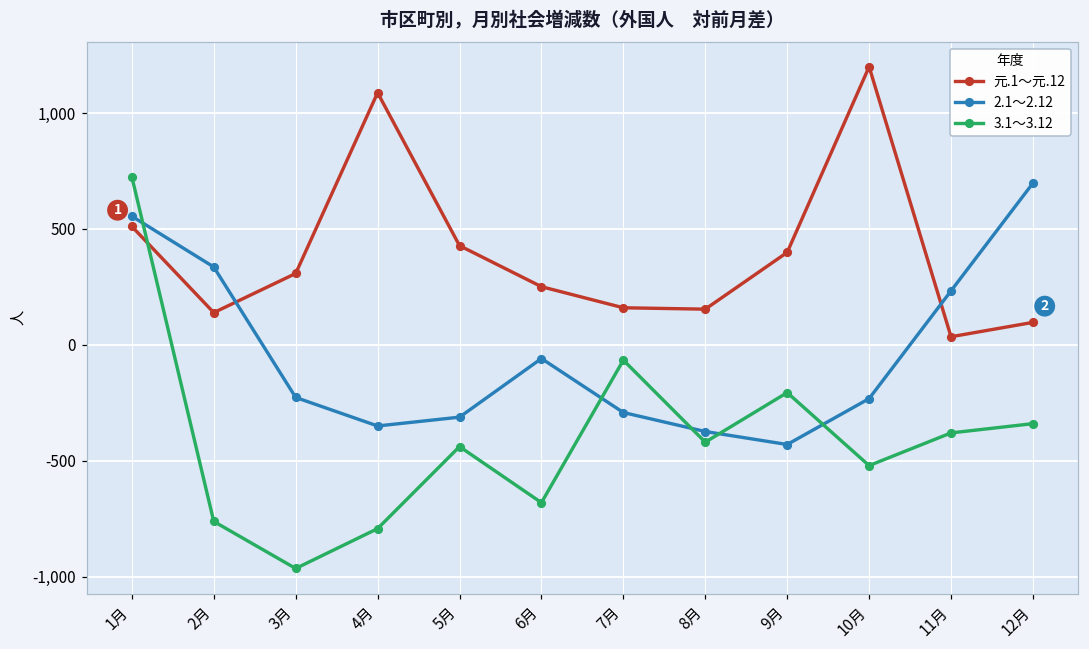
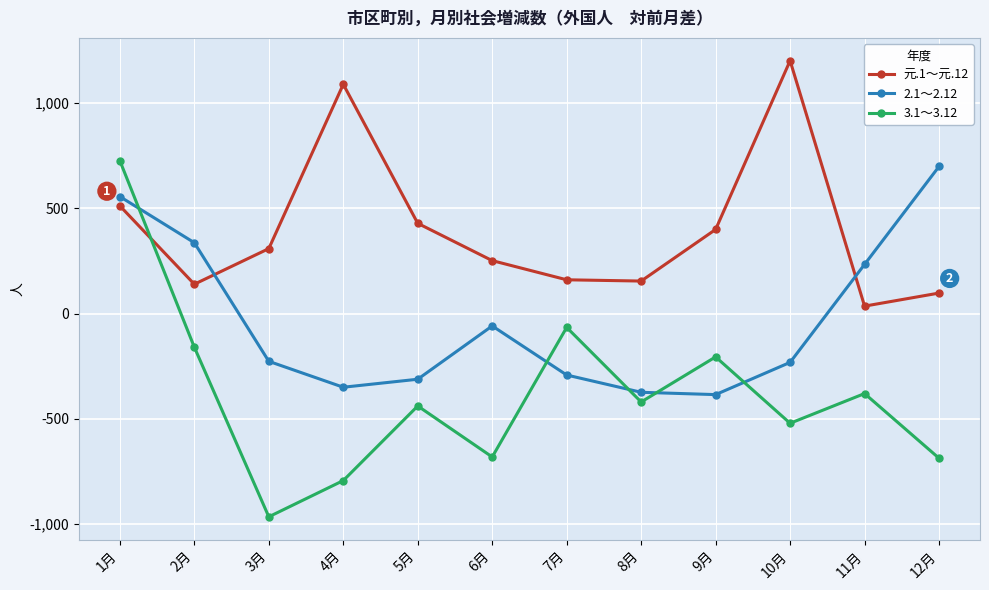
  {
    "元.1～元.12": {
      "1月": "510",
      "2月": "140",
      "3月": "310",
      "4月": "1,090",
      "5月": "430",
      "6月": "250",
      "7月": "160",
      "8月": "150",
      "9月": "400",
      "10月": "1,200",
      "11月": "40"
    },
    "2.1～2.12": {
      "2月": "340",
      "3月": "-230",
      "4月": "-350",
      "5月": "-310",
      "6月": "-60",
      "7月": "-290",
      "8月": "-370",
-     "9月": "-430",
+     "9月": "-390",
      "10月": "-230",
      "11月": "230",
      "12月": "700"
    },
    "3.1～3.12": {
      "1月": "730",
-     "2月": "-760",
+     "2月": "-160",
      "3月": "-970",
      "4月": "-790",
      "5月": "-440",
      "6月": "-680",
      "7月": "-70",
      "8月": "-420",
      "9月": "-210",
      "10月": "-520",
      "11月": "-380",
-     "12月": "-340"
+     "12月": "-690"
    }
  }
